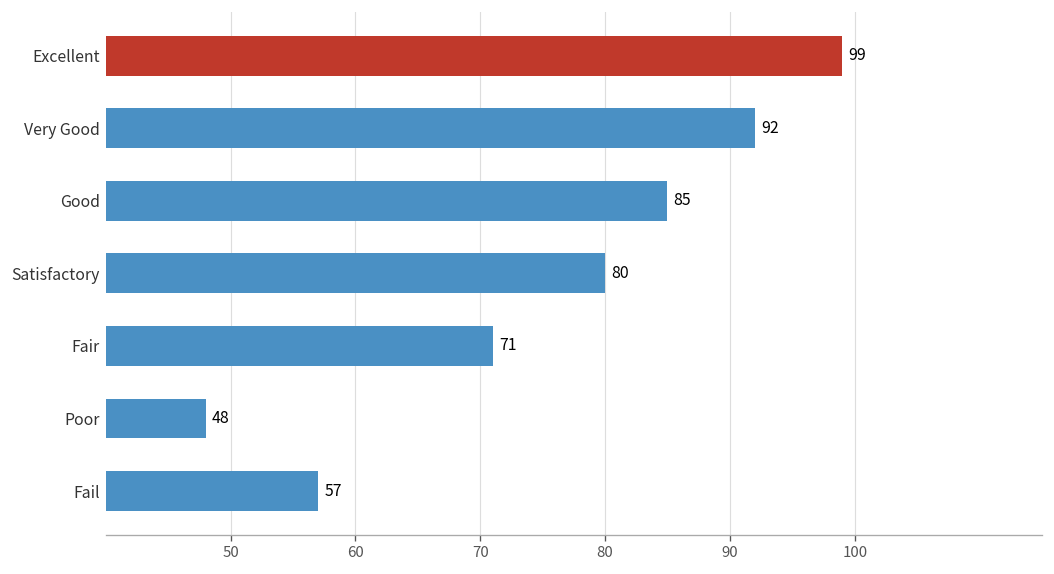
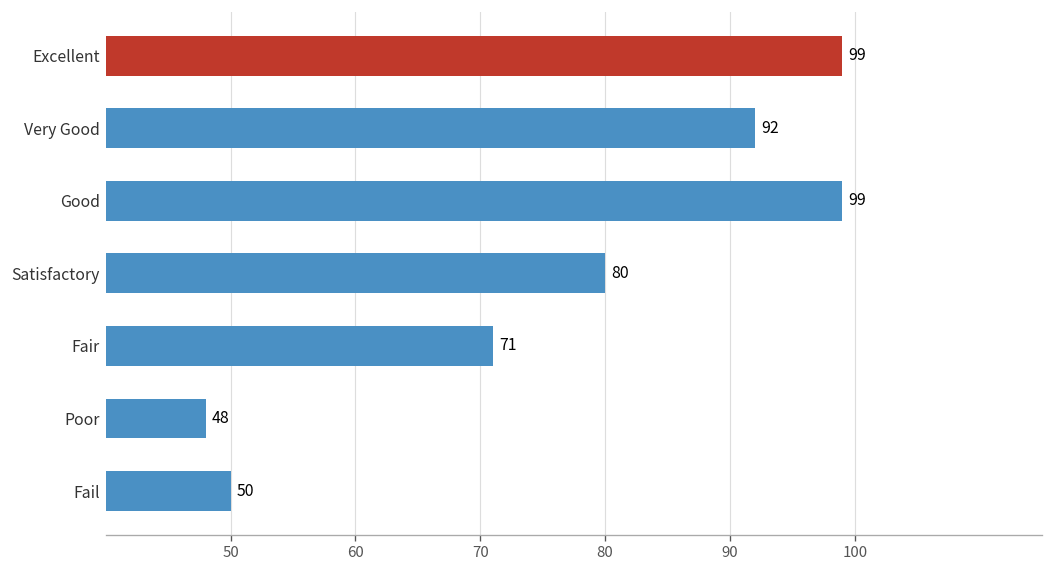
  {
    "Excellent": 99,
    "Very Good": 92,
-   "Good": 85,
+   "Good": 99,
    "Satisfactory": 80,
    "Fair": 71,
    "Poor": 48,
-   "Fail": 57
+   "Fail": 50
  }
